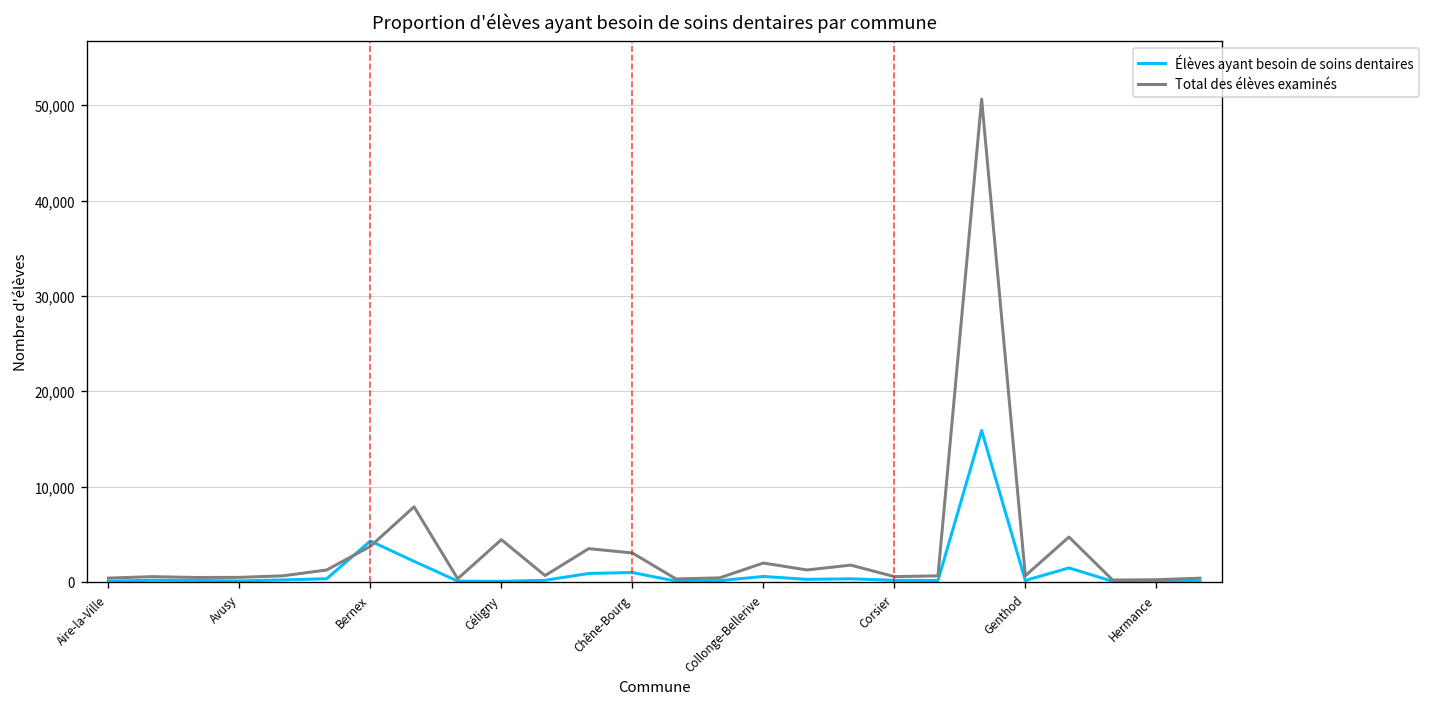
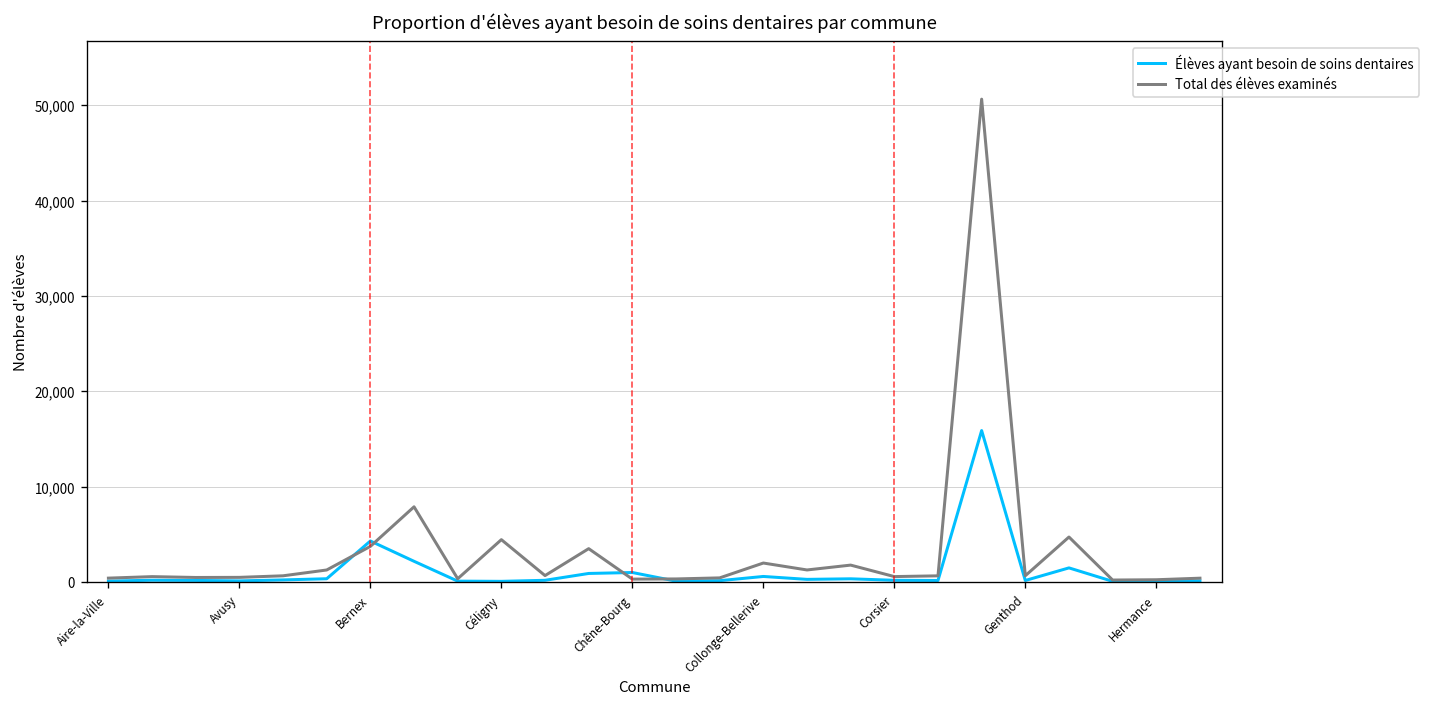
  {
    "Élèves ayant besoin de soins dentaires": {
      "Avusy": "0",
      "Bernex": "4,000",
      "Céligny": "0",
      "Chêne-Bourg": "1,000",
      "Collonge-Bellerive": "1,000",
      "Corsier": "0",
      "Genthod": "0"
    },
    "Total des élèves examinés": {
      "Avusy": "0",
      "Bernex": "4,000",
      "Céligny": "4,000",
-     "Chêne-Bourg": "3,000",
+     "Chêne-Bourg": "0",
      "Collonge-Bellerive": "2,000",
      "Corsier": "1,000",
      "Genthod": "1,000"
    }
  }
